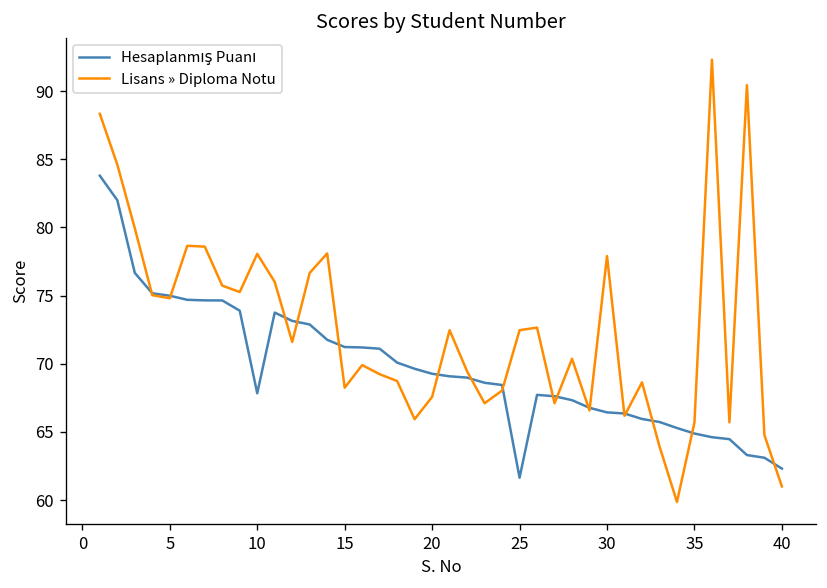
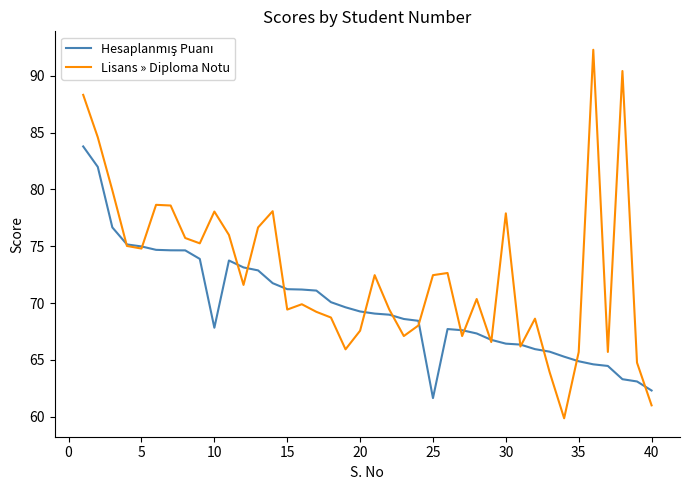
  {
    "Hesaplanmış Puanı": {
      "10": 67.8,
      "15": 71.2,
      "20": 69.3,
      "25": 61.6,
      "30": 66.4,
      "35": 64.9,
      "40": 62.3
    },
    "Lisans » Diploma Notu": {
      "10": 78.1,
-     "15": 68.2,
+     "15": 69.4,
      "20": 67.6,
      "25": 72.5,
      "30": 77.9,
      "35": 65.7,
      "40": 61.0
    }
  }
